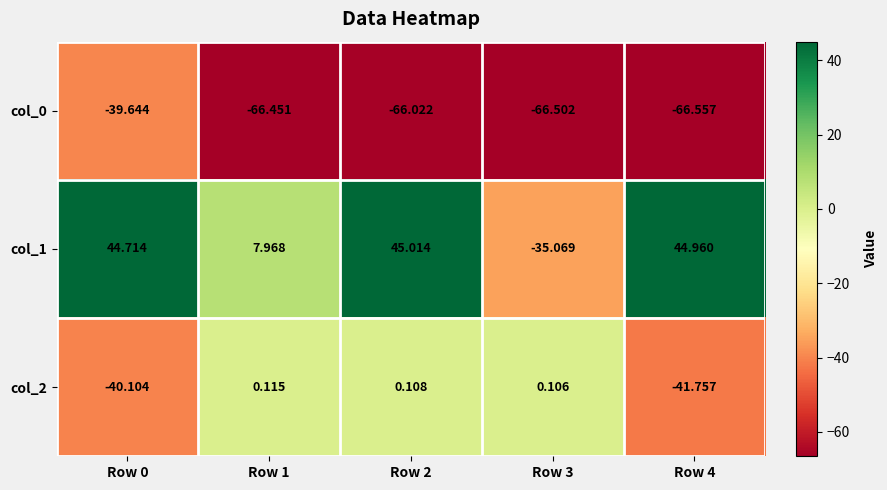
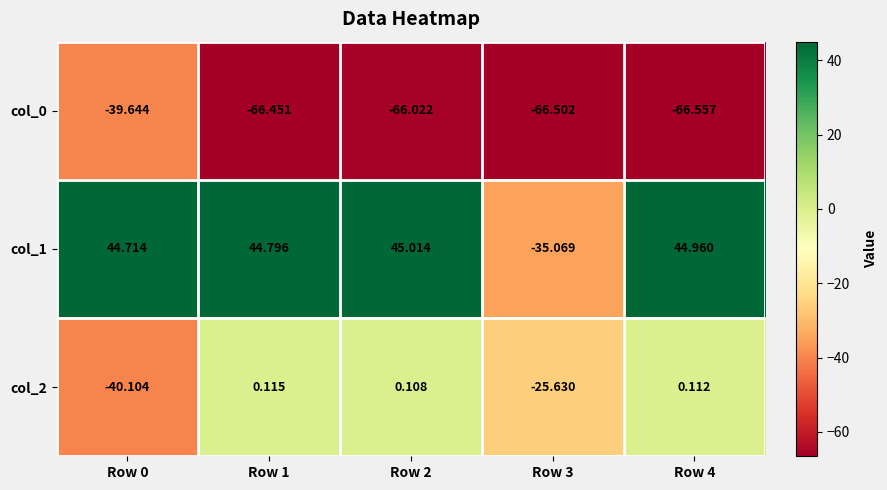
  {
    "col_0": {
      "Row 0": -39.644,
      "Row 1": -66.451,
      "Row 2": -66.022,
      "Row 3": -66.502,
      "Row 4": -66.557
    },
    "col_1": {
      "Row 0": 44.714,
-     "Row 1": 7.968,
+     "Row 1": 44.796,
      "Row 2": 45.014,
      "Row 3": -35.069,
      "Row 4": 44.960
    },
    "col_2": {
      "Row 0": -40.104,
      "Row 1": 0.115,
      "Row 2": 0.108,
-     "Row 3": 0.106,
-     "Row 4": -41.757
+     "Row 3": -25.630,
+     "Row 4": 0.112
    }
  }
